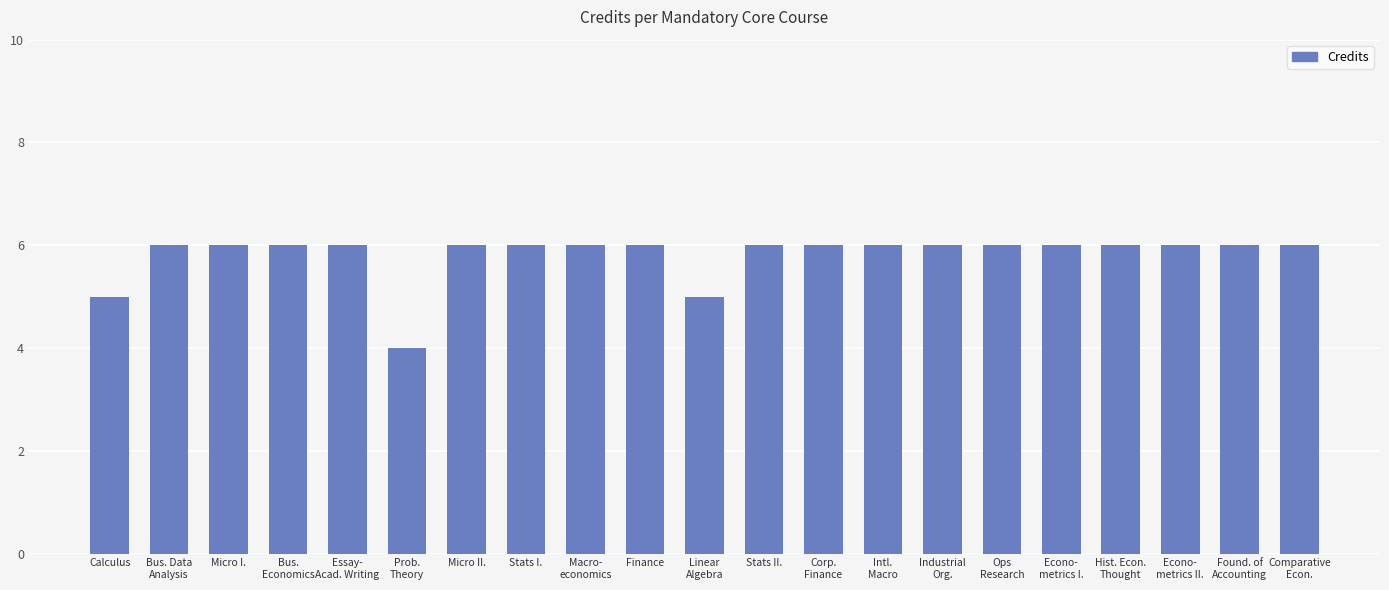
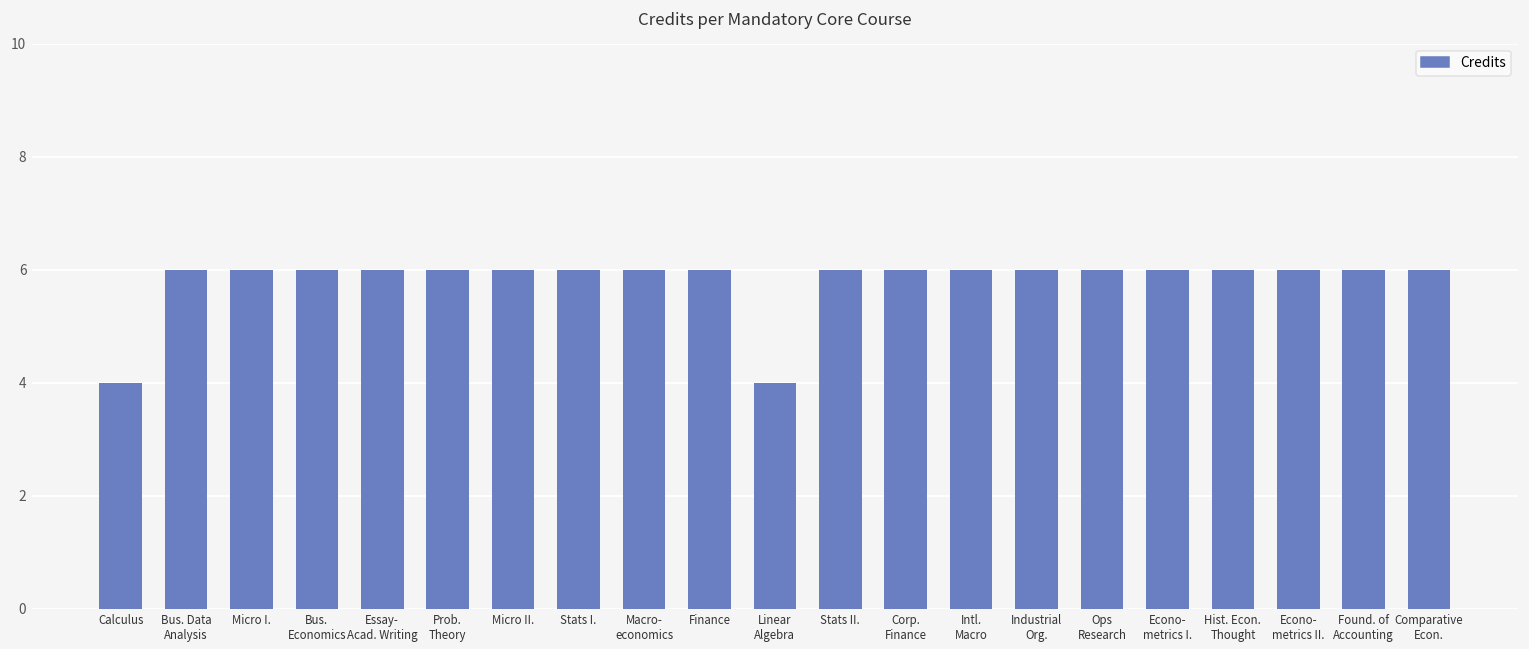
  {
-   "Calculus": 5,
+   "Calculus": 4,
    "Bus. Data Analysis": 6,
    "Micro I.": 6,
    "Bus. Economics": 6,
    "Essay- Acad. Writing": 6,
-   "Prob. Theory": 4,
+   "Prob. Theory": 6,
    "Micro II.": 6,
    "Stats I.": 6,
    "Macro- economics": 6,
    "Finance": 6,
-   "Linear Algebra": 5,
+   "Linear Algebra": 4,
    "Stats II.": 6,
    "Corp. Finance": 6,
    "Intl. Macro": 6,
    "Industrial Org.": 6,
    "Ops Research": 6,
    "Econo- metrics I.": 6,
    "Hist. Econ. Thought": 6,
    "Econo- metrics II.": 6,
    "Found. of Accounting": 6,
    "Comparative Econ.": 6
  }
